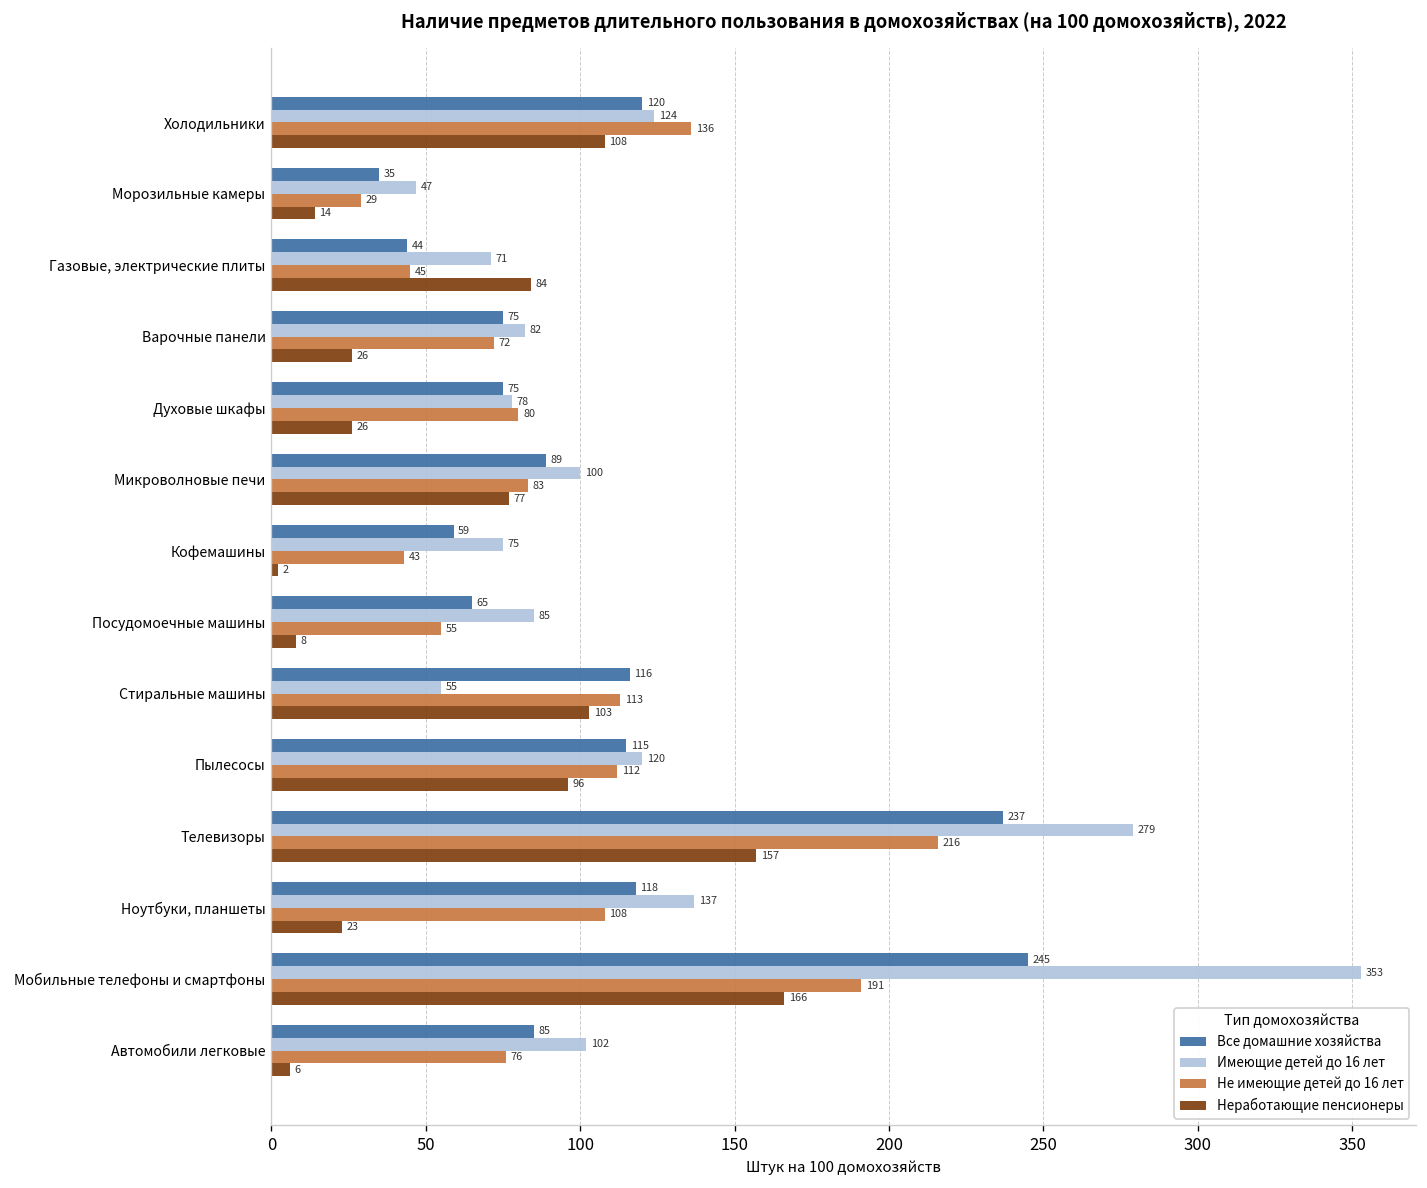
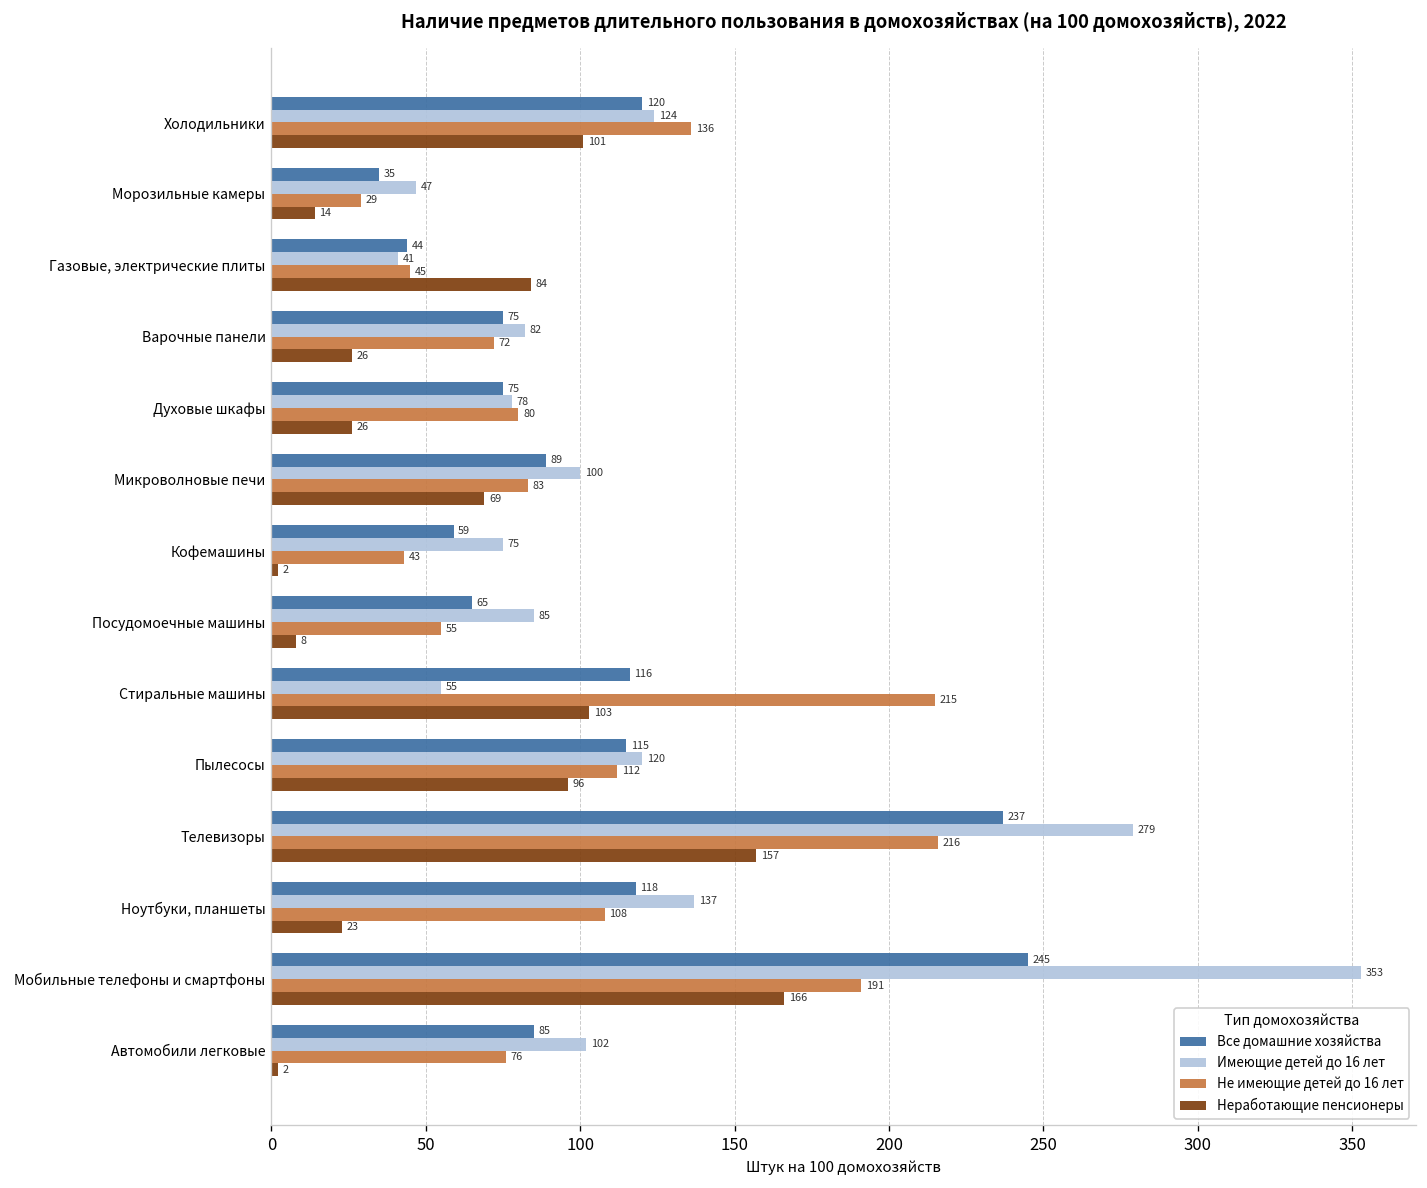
  {
    "Все домашние хозяйства": {
      "Холодильники": 120,
      "Морозильные камеры": 35,
      "Газовые, электрические плиты": 44,
      "Варочные панели": 75,
      "Духовые шкафы": 75,
      "Микроволновые печи": 89,
      "Кофемашины": 59,
      "Посудомоечные машины": 65,
      "Стиральные машины": 116,
      "Пылесосы": 115,
      "Телевизоры": 237,
      "Ноутбуки, планшеты": 118,
      "Мобильные телефоны и смартфоны": 245,
      "Автомобили легковые": 85
    },
    "Имеющие детей до 16 лет": {
      "Холодильники": 124,
      "Морозильные камеры": 47,
-     "Газовые, электрические плиты": 71,
+     "Газовые, электрические плиты": 41,
      "Варочные панели": 82,
      "Духовые шкафы": 78,
      "Микроволновые печи": 100,
      "Кофемашины": 75,
      "Посудомоечные машины": 85,
      "Стиральные машины": 55,
      "Пылесосы": 120,
      "Телевизоры": 279,
      "Ноутбуки, планшеты": 137,
      "Мобильные телефоны и смартфоны": 353,
      "Автомобили легковые": 102
    },
    "Не имеющие детей до 16 лет": {
      "Холодильники": 136,
      "Морозильные камеры": 29,
      "Газовые, электрические плиты": 45,
      "Варочные панели": 72,
      "Духовые шкафы": 80,
      "Микроволновые печи": 83,
      "Кофемашины": 43,
      "Посудомоечные машины": 55,
-     "Стиральные машины": 113,
+     "Стиральные машины": 215,
      "Пылесосы": 112,
      "Телевизоры": 216,
      "Ноутбуки, планшеты": 108,
      "Мобильные телефоны и смартфоны": 191,
      "Автомобили легковые": 76
    },
    "Неработающие пенсионеры": {
-     "Холодильники": 108,
+     "Холодильники": 101,
      "Морозильные камеры": 14,
      "Газовые, электрические плиты": 84,
      "Варочные панели": 26,
      "Духовые шкафы": 26,
-     "Микроволновые печи": 77,
+     "Микроволновые печи": 69,
      "Кофемашины": 2,
      "Посудомоечные машины": 8,
      "Стиральные машины": 103,
      "Пылесосы": 96,
      "Телевизоры": 157,
      "Ноутбуки, планшеты": 23,
      "Мобильные телефоны и смартфоны": 166,
-     "Автомобили легковые": 6
+     "Автомобили легковые": 2
    }
  }
